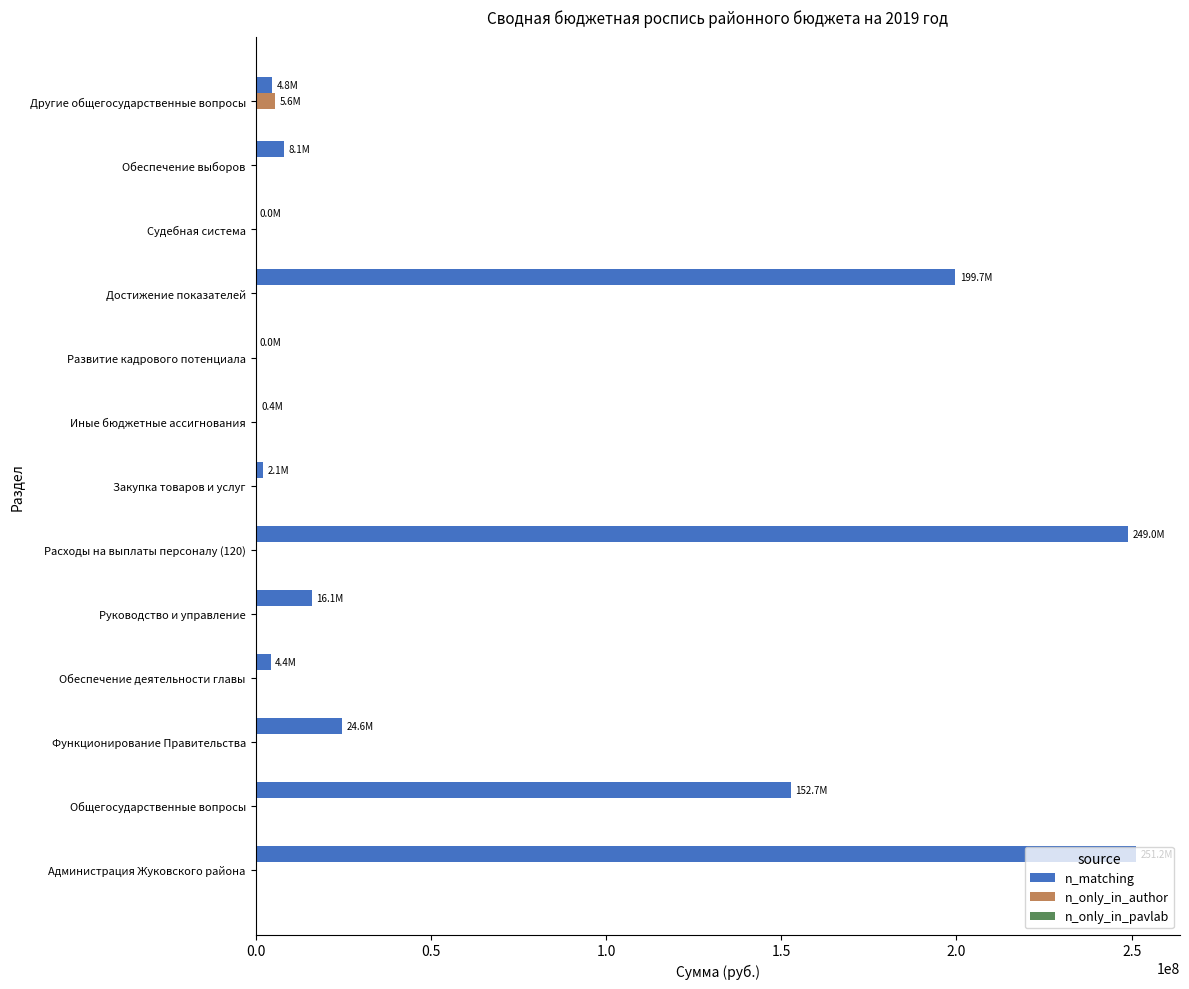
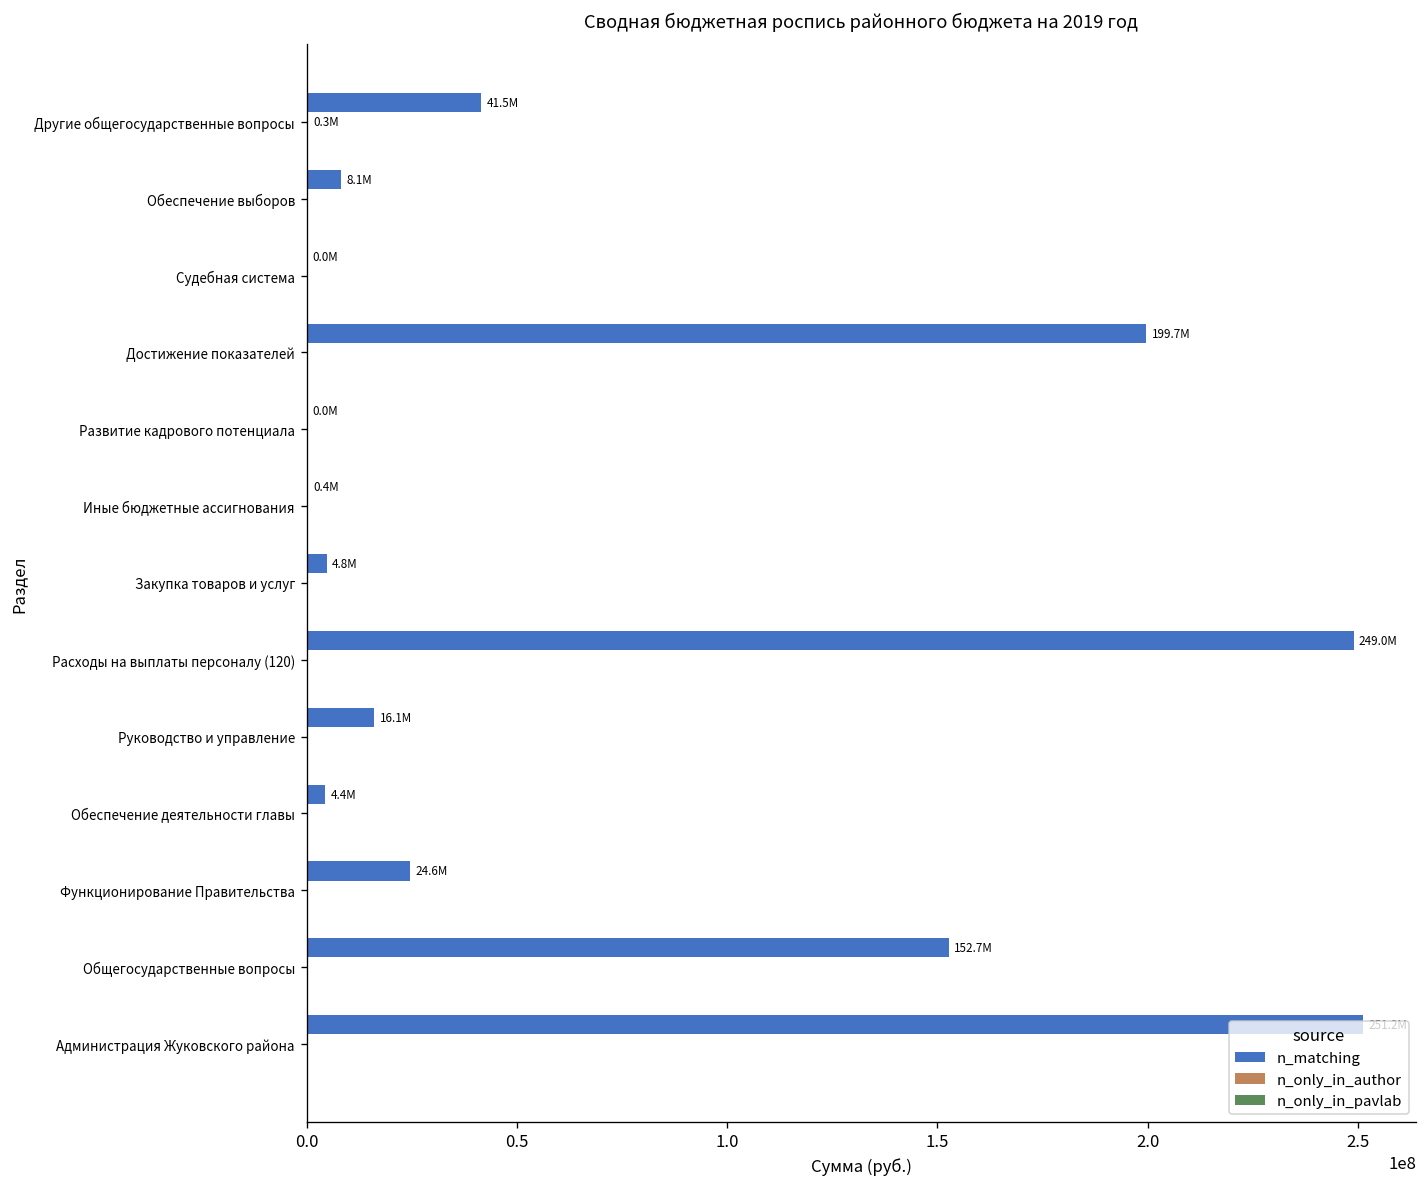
  {
    "n_matching": {
-     "Другие общегосударственные вопросы": "4.8M",
+     "Другие общегосударственные вопросы": "41.5M",
      "Обеспечение выборов": "8.1M",
      "Достижение показателей": "199.7M",
      "Иные бюджетные ассигнования": "0.4M",
-     "Закупка товаров и услуг": "2.1M",
+     "Закупка товаров и услуг": "4.8M",
      "Расходы на выплаты персоналу (120)": "249.0M",
      "Руководство и управление": "16.1M",
      "Обеспечение деятельности главы": "4.4M",
      "Функционирование Правительства": "24.6M",
      "Общегосударственные вопросы": "152.7M"
    },
    "n_only_in_author": {
-     "Другие общегосударственные вопросы": "5.6M",
+     "Другие общегосударственные вопросы": "0.3M",
      "Судебная система": "0.0M",
      "Развитие кадрового потенциала": "0.0M"
    },
    "n_only_in_pavlab": {
      "Другие общегосударственные вопросы": "0",
      "Иные бюджетные ассигнования": "0",
      "Закупка товаров и услуг": "0",
      "Расходы на выплаты персоналу (120)": "0",
      "Руководство и управление": "0",
      "Обеспечение деятельности главы": "0",
      "Функционирование Правительства": "0",
      "Общегосударственные вопросы": "0",
      "Администрация Жуковского района": "0"
    }
  }
